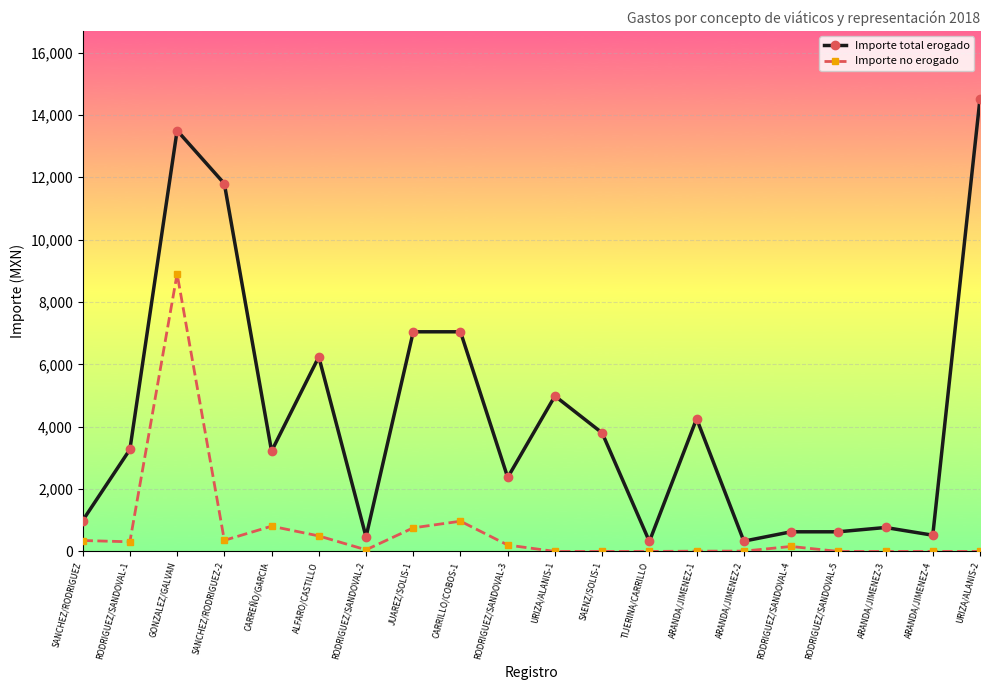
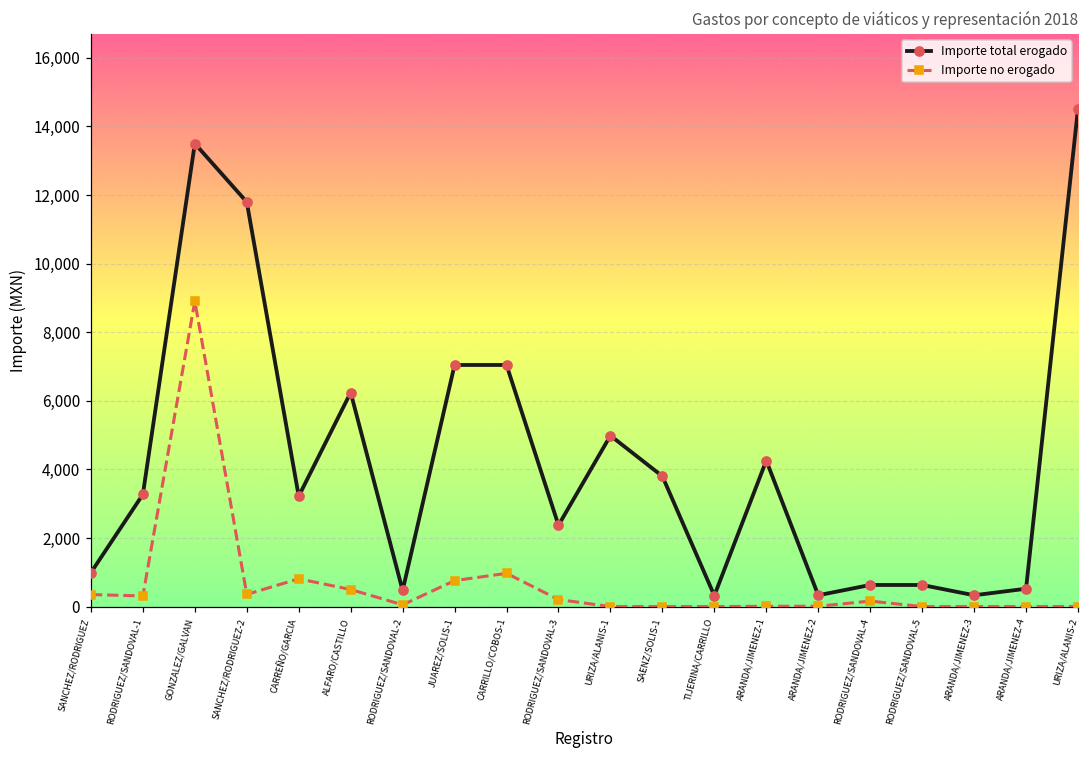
  {
    "Importe total erogado": {
      "SANCHEZ/RODRIGUEZ": "1,000",
      "RODRIGUEZ/SANDOVAL-1": "3,300",
      "GONZALEZ/GALVAN": "13,500",
      "SANCHEZ/RODRIGUEZ-2": "11,800",
      "CARREÑO/GARCIA": "3,200",
      "ALFARO/CASTILLO": "6,200",
      "RODRIGUEZ/SANDOVAL-2": "500",
      "JUAREZ/SOLIS-1": "7,000",
      "CARRILLO/COBOS-1": "7,000",
      "RODRIGUEZ/SANDOVAL-3": "2,400",
      "URIZA/ALANIS-1": "5,000",
      "SAENZ/SOLIS-1": "3,800",
      "TIJERINA/CARRILLO": "300",
      "ARANDA/JIMENEZ-1": "4,300",
      "ARANDA/JIMENEZ-2": "300",
      "RODRIGUEZ/SANDOVAL-4": "600",
      "RODRIGUEZ/SANDOVAL-5": "600",
-     "ARANDA/JIMENEZ-3": "800",
+     "ARANDA/JIMENEZ-3": "300",
      "ARANDA/JIMENEZ-4": "500",
      "URIZA/ALANIS-2": "14,500"
    },
    "Importe no erogado": {
      "SANCHEZ/RODRIGUEZ": "400",
      "RODRIGUEZ/SANDOVAL-1": "300",
      "GONZALEZ/GALVAN": "8,900",
      "SANCHEZ/RODRIGUEZ-2": "400",
      "CARREÑO/GARCIA": "800",
      "ALFARO/CASTILLO": "500",
      "RODRIGUEZ/SANDOVAL-2": "100",
      "JUAREZ/SOLIS-1": "800",
      "CARRILLO/COBOS-1": "1,000",
      "RODRIGUEZ/SANDOVAL-3": "200",
      "URIZA/ALANIS-1": "0",
      "SAENZ/SOLIS-1": "0",
      "TIJERINA/CARRILLO": "0",
      "ARANDA/JIMENEZ-1": "0",
      "ARANDA/JIMENEZ-2": "0",
      "RODRIGUEZ/SANDOVAL-4": "200",
      "RODRIGUEZ/SANDOVAL-5": "0",
      "ARANDA/JIMENEZ-3": "0",
      "ARANDA/JIMENEZ-4": "0",
      "URIZA/ALANIS-2": "0"
    }
  }
